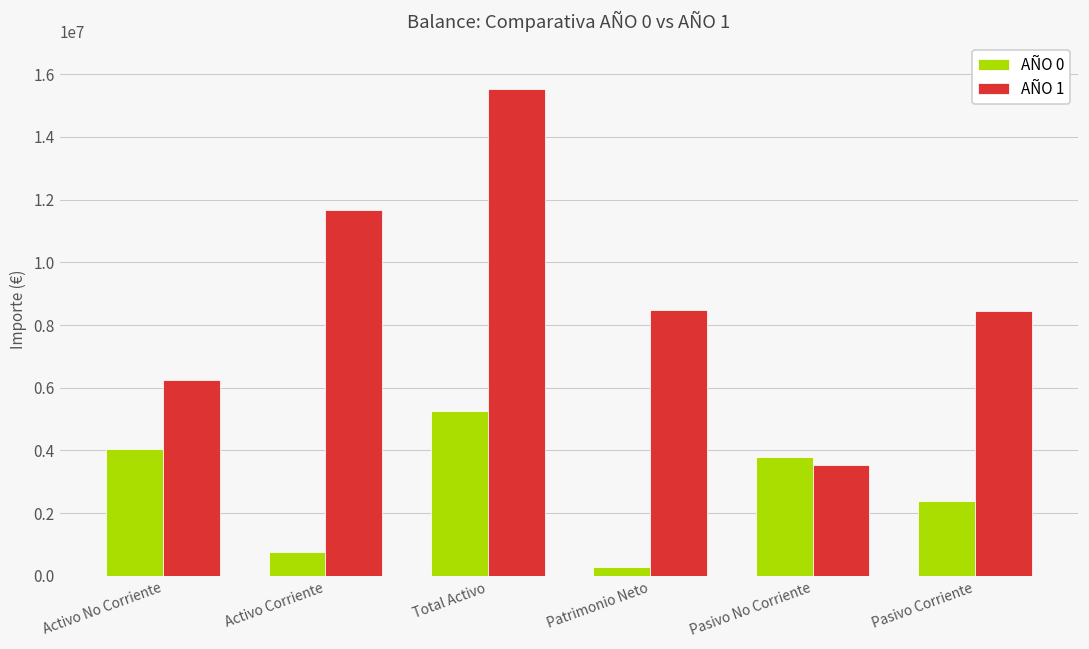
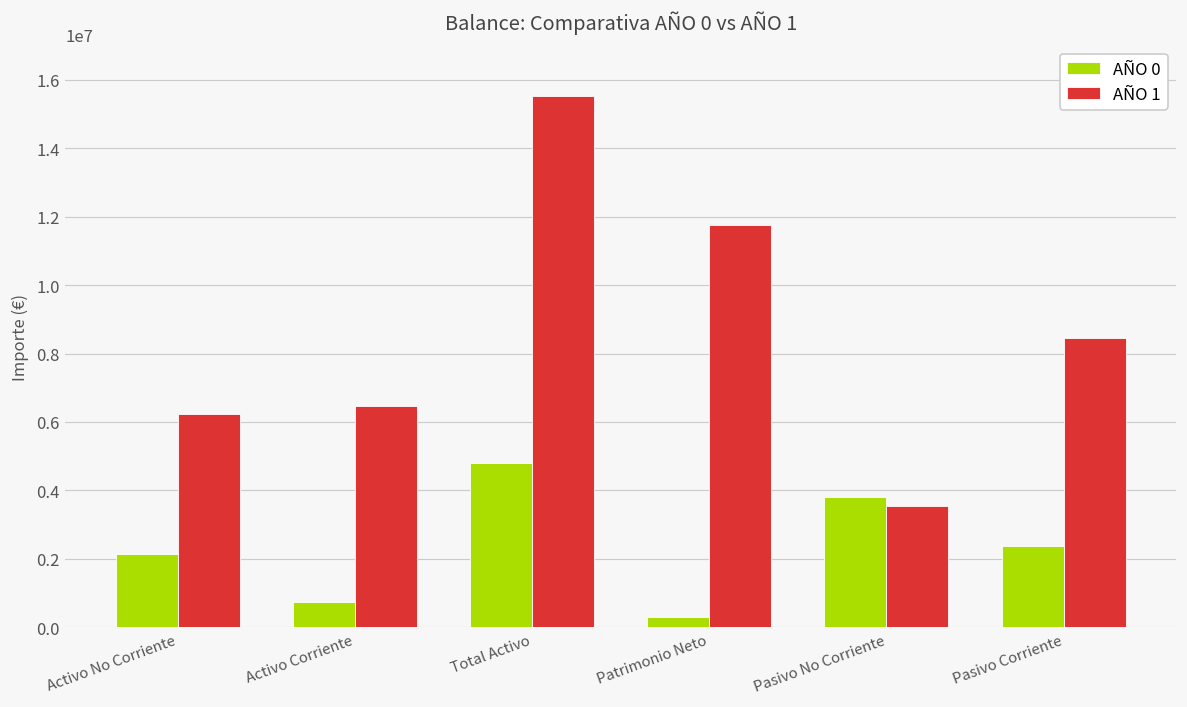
  {
    "AÑO 0": {
-     "Activo No Corriente": 4100000,
+     "Activo No Corriente": 2100000,
      "Activo Corriente": 800000,
-     "Total Activo": 5300000,
+     "Total Activo": 4800000,
      "Patrimonio Neto": 300000,
      "Pasivo No Corriente": 3800000,
      "Pasivo Corriente": 2400000
    },
    "AÑO 1": {
      "Activo No Corriente": 6200000,
-     "Activo Corriente": 11700000,
+     "Activo Corriente": 6500000,
      "Total Activo": 15500000,
-     "Patrimonio Neto": 8500000,
+     "Patrimonio Neto": 11800000,
      "Pasivo No Corriente": 3600000,
      "Pasivo Corriente": 8500000
    }
  }
